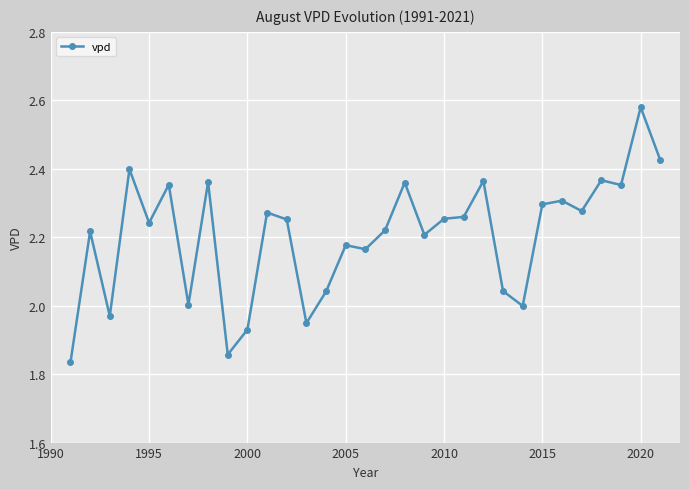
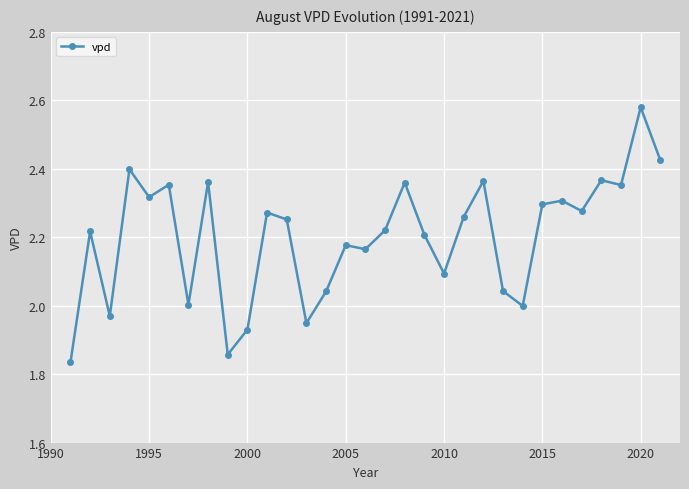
  {
-   "1995": 2.24,
+   "1995": 2.32,
    "2000": 1.93,
    "2005": 2.18,
-   "2010": 2.25,
+   "2010": 2.09,
    "2015": 2.30,
    "2020": 2.58
  }
